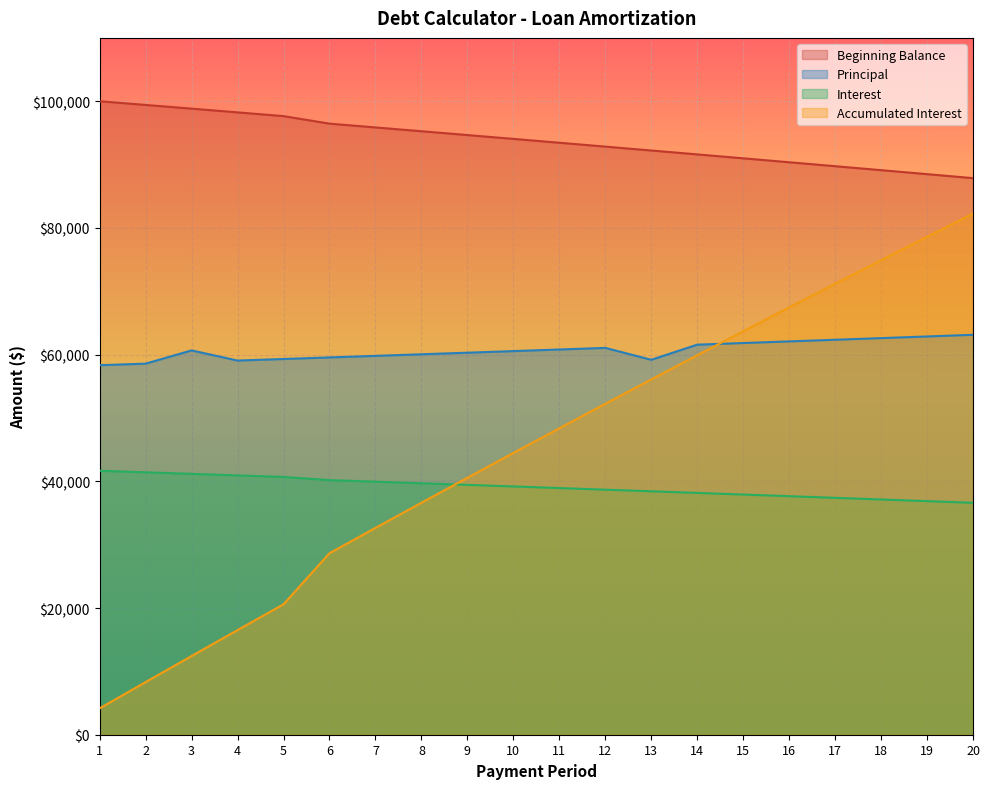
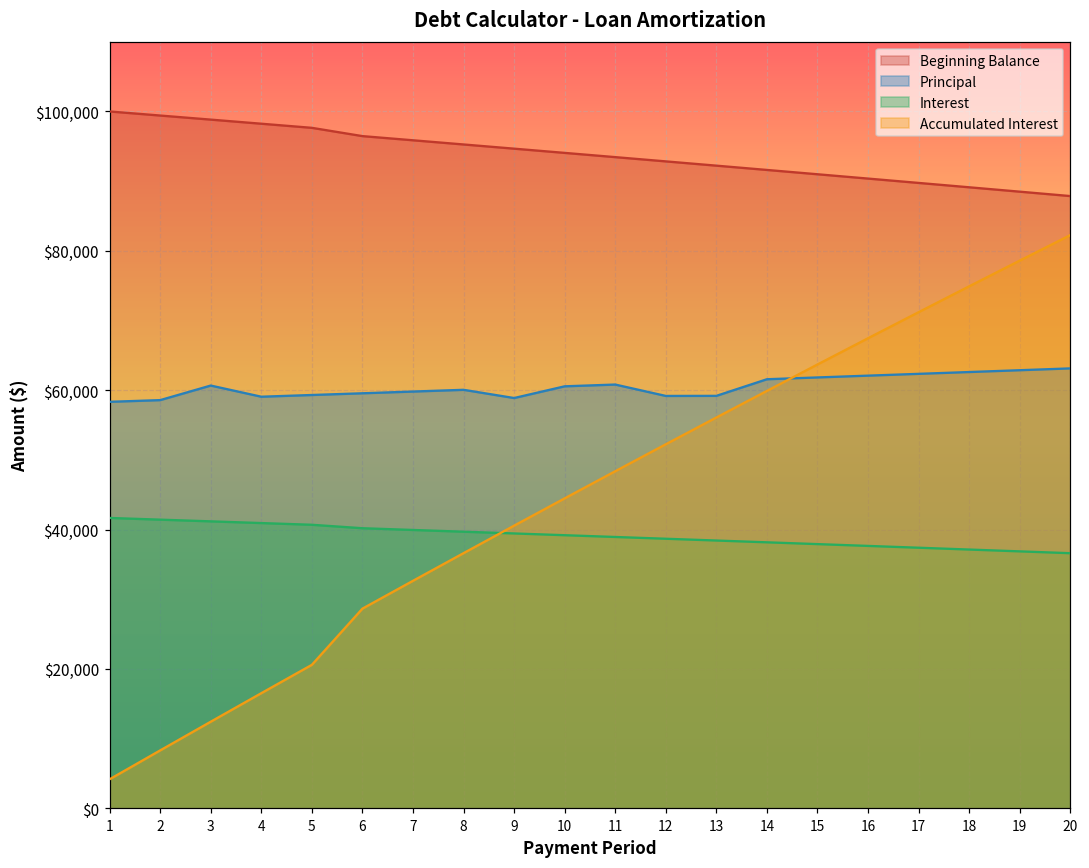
  {
    "Principal": {
      "1": "$58,000",
      "2": "$59,000",
      "3": "$61,000",
      "4": "$59,000",
      "5": "$59,000",
      "6": "$60,000",
      "7": "$60,000",
      "8": "$60,000",
-     "9": "$60,000",
+     "9": "$59,000",
      "10": "$61,000",
      "11": "$61,000",
-     "12": "$61,000",
+     "12": "$59,000",
      "13": "$59,000",
      "14": "$62,000",
      "15": "$62,000",
      "16": "$62,000",
      "17": "$62,000",
      "18": "$63,000",
      "19": "$63,000",
      "20": "$63,000"
    },
    "Interest": {
      "1": "$42,000",
      "2": "$41,000",
      "3": "$41,000",
      "4": "$41,000",
      "5": "$41,000",
      "6": "$40,000",
      "7": "$40,000",
      "8": "$40,000",
      "9": "$39,000",
      "10": "$39,000",
      "11": "$39,000",
      "12": "$39,000",
      "13": "$38,000",
      "14": "$38,000",
      "15": "$38,000",
      "16": "$38,000",
      "17": "$37,000",
      "18": "$37,000",
      "19": "$37,000",
      "20": "$37,000"
    }
  }
